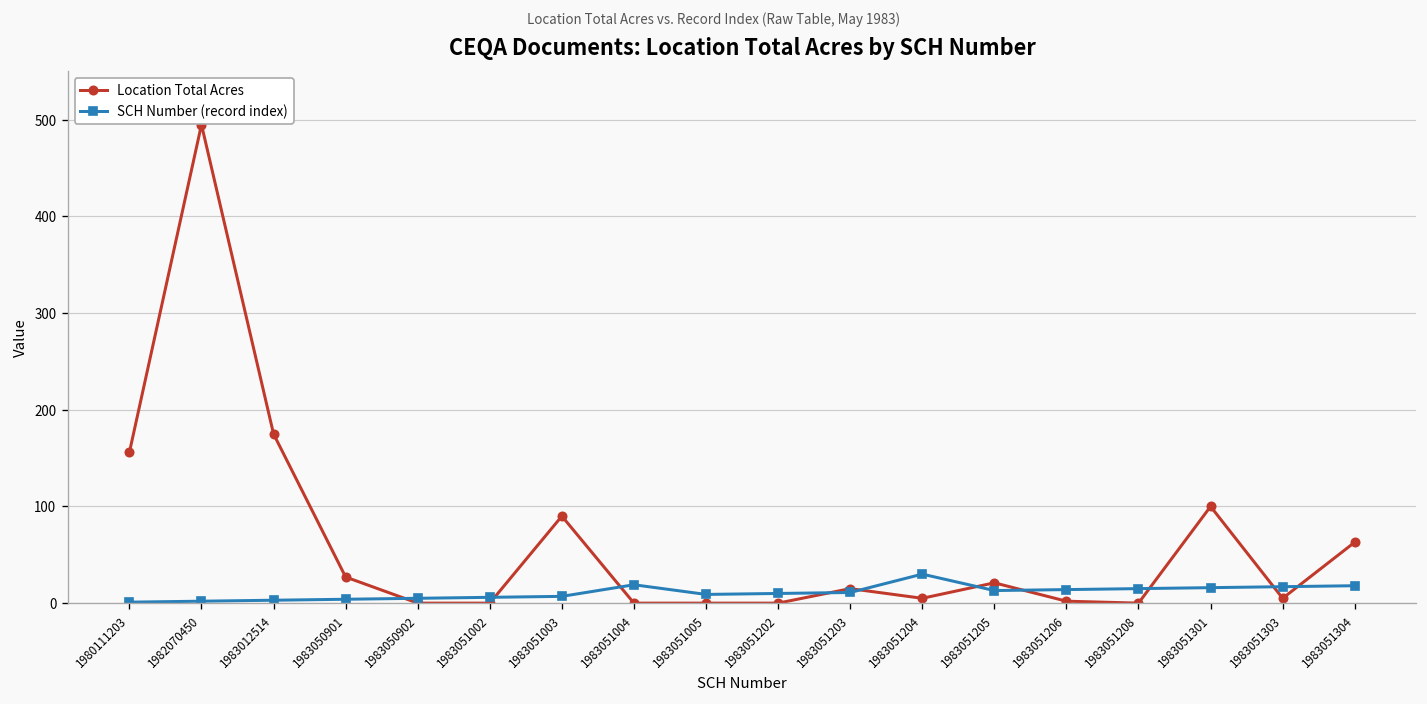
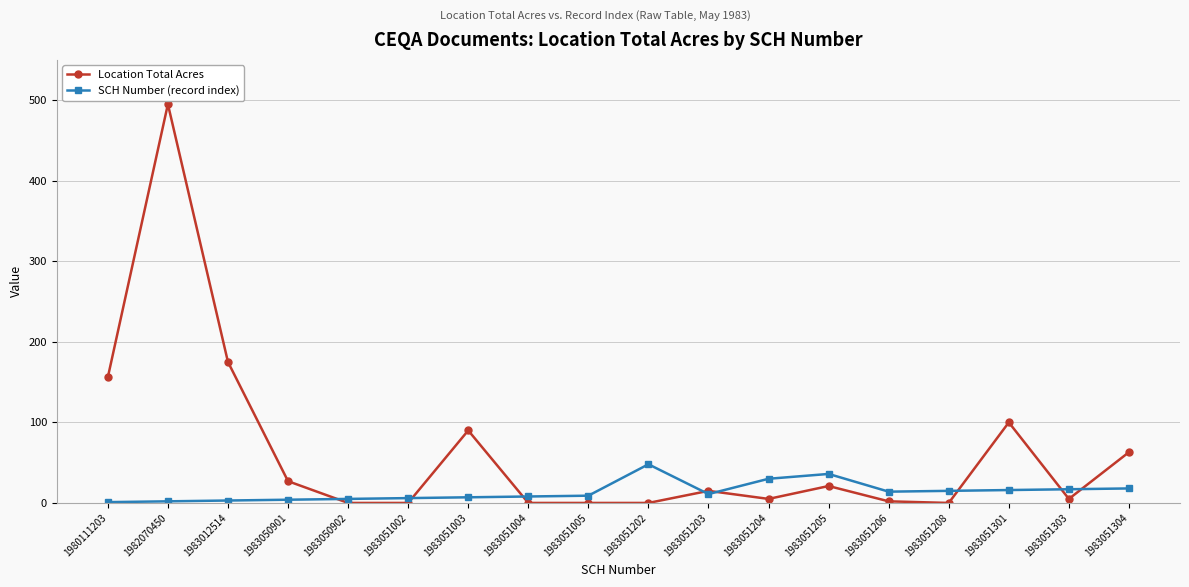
  {
    "Location Total Acres": {
      "1980111203": 160,
      "1982070450": 500,
      "1983012514": 180,
      "1983050901": 30,
      "1983050902": 0,
      "1983051002": 0,
      "1983051003": 90,
      "1983051004": 0,
      "1983051005": 0,
      "1983051202": 0,
      "1983051203": 20,
      "1983051204": 10,
      "1983051205": 20,
      "1983051206": 0,
      "1983051208": 0,
      "1983051301": 100,
      "1983051303": 10,
      "1983051304": 60
    },
    "SCH Number (record index)": {
      "1980111203": 0,
      "1982070450": 0,
      "1983012514": 0,
      "1983050901": 0,
      "1983050902": 10,
      "1983051002": 10,
      "1983051003": 10,
-     "1983051004": 20,
+     "1983051004": 10,
      "1983051005": 10,
-     "1983051202": 10,
+     "1983051202": 50,
      "1983051203": 10,
      "1983051204": 30,
-     "1983051205": 10,
+     "1983051205": 40,
      "1983051206": 10,
      "1983051208": 20,
      "1983051301": 20,
      "1983051303": 20,
      "1983051304": 20
    }
  }
